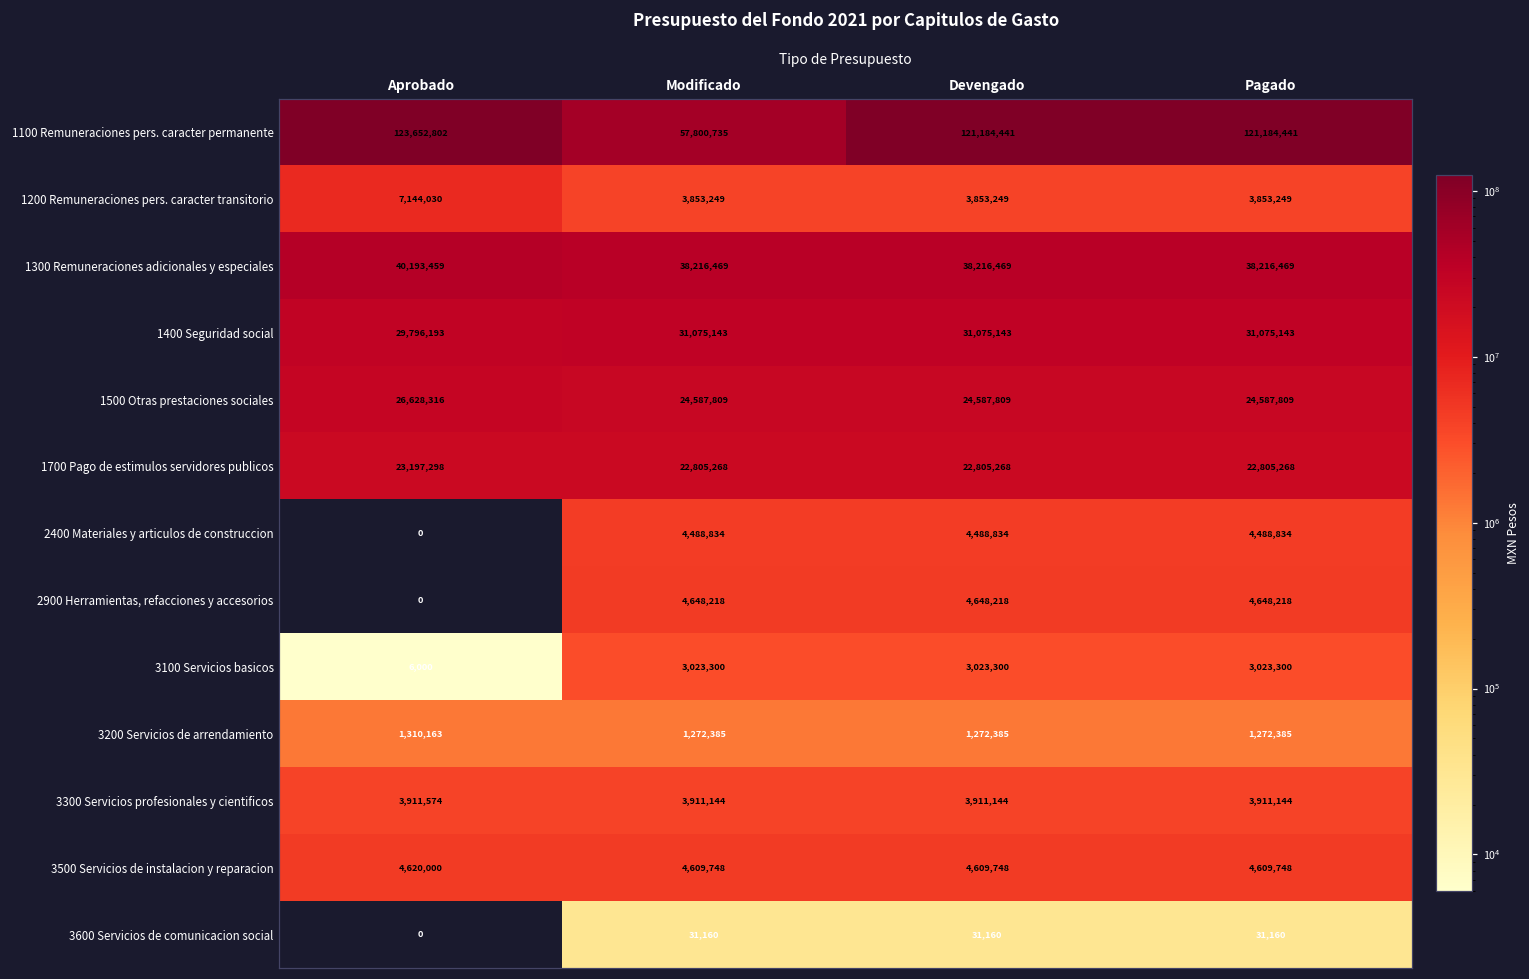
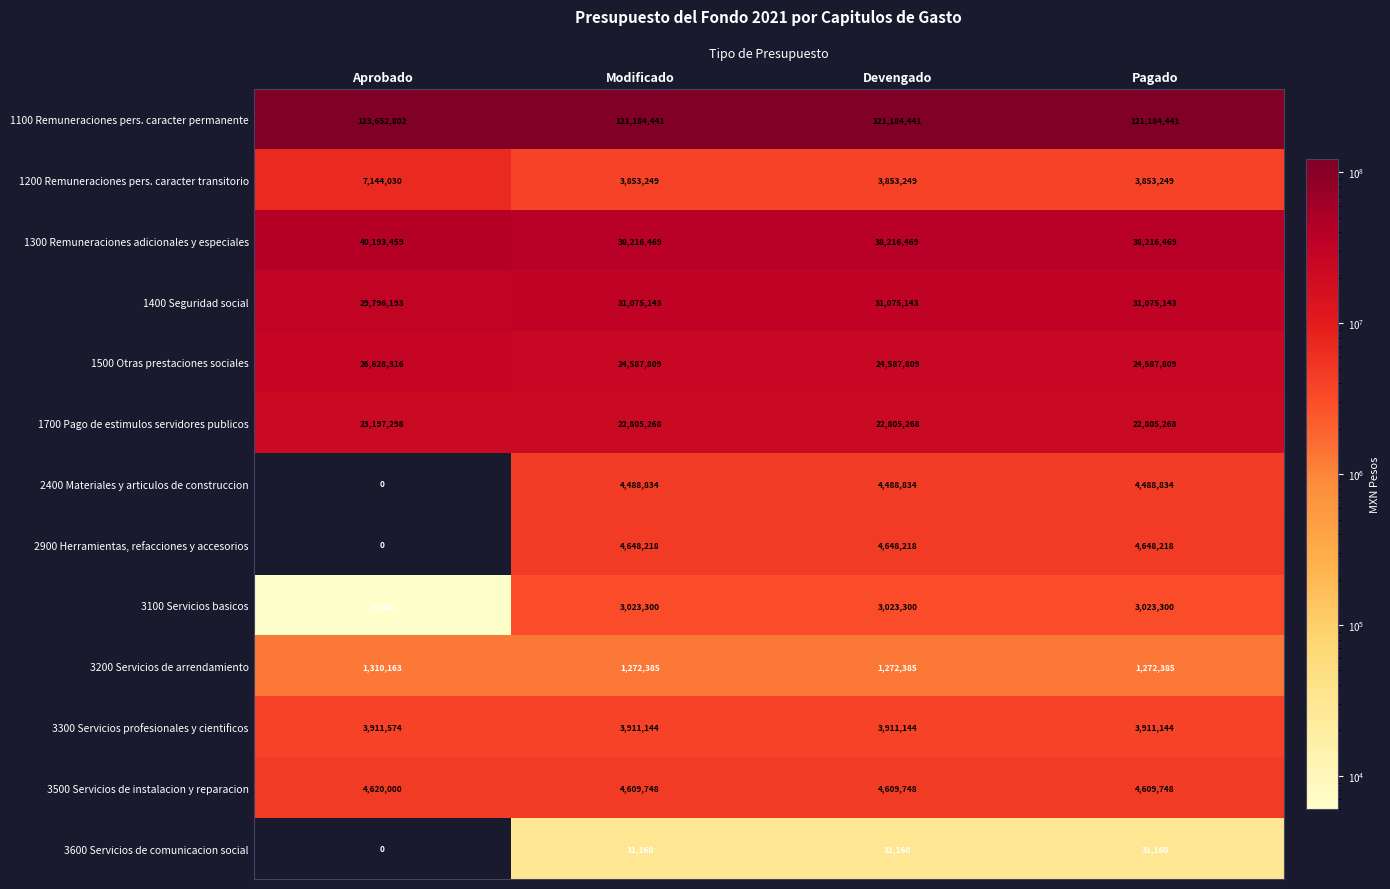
  {
    "1100 Remuneraciones pers. caracter permanente": {
      "Aprobado": "123,652,802",
-     "Modificado": "57,800,735",
+     "Modificado": "121,184,441",
      "Devengado": "121,184,441",
      "Pagado": "121,184,441"
    },
    "1200 Remuneraciones pers. caracter transitorio": {
      "Aprobado": "7,144,030",
      "Modificado": "3,853,249",
      "Devengado": "3,853,249",
      "Pagado": "3,853,249"
    },
    "1300 Remuneraciones adicionales y especiales": {
      "Aprobado": "40,193,459",
      "Modificado": "38,216,469",
      "Devengado": "38,216,469",
      "Pagado": "38,216,469"
    },
    "1400 Seguridad social": {
      "Aprobado": "29,796,193",
      "Modificado": "31,075,143",
      "Devengado": "31,075,143",
      "Pagado": "31,075,143"
    },
    "1500 Otras prestaciones sociales": {
      "Aprobado": "26,628,316",
      "Modificado": "24,587,809",
      "Devengado": "24,587,809",
      "Pagado": "24,587,809"
    },
    "1700 Pago de estimulos servidores publicos": {
      "Aprobado": "23,197,298",
      "Modificado": "22,805,268",
      "Devengado": "22,805,268",
      "Pagado": "22,805,268"
    },
    "2400 Materiales y articulos de construccion": {
      "Aprobado": "0",
      "Modificado": "4,488,834",
      "Devengado": "4,488,834",
      "Pagado": "4,488,834"
    },
    "2900 Herramientas, refacciones y accesorios": {
      "Aprobado": "0",
      "Modificado": "4,648,218",
      "Devengado": "4,648,218",
      "Pagado": "4,648,218"
    },
    "3100 Servicios basicos": {
      "Aprobado": "6,000",
      "Modificado": "3,023,300",
      "Devengado": "3,023,300",
      "Pagado": "3,023,300"
    },
    "3200 Servicios de arrendamiento": {
      "Aprobado": "1,310,163",
      "Modificado": "1,272,385",
      "Devengado": "1,272,385",
      "Pagado": "1,272,385"
    },
    "3300 Servicios profesionales y cientificos": {
      "Aprobado": "3,911,574",
      "Modificado": "3,911,144",
      "Devengado": "3,911,144",
      "Pagado": "3,911,144"
    },
    "3500 Servicios de instalacion y reparacion": {
      "Aprobado": "4,620,000",
      "Modificado": "4,609,748",
      "Devengado": "4,609,748",
      "Pagado": "4,609,748"
    },
    "3600 Servicios de comunicacion social": {
      "Aprobado": "0",
      "Modificado": "31,160",
      "Devengado": "31,160",
      "Pagado": "31,160"
    }
  }
